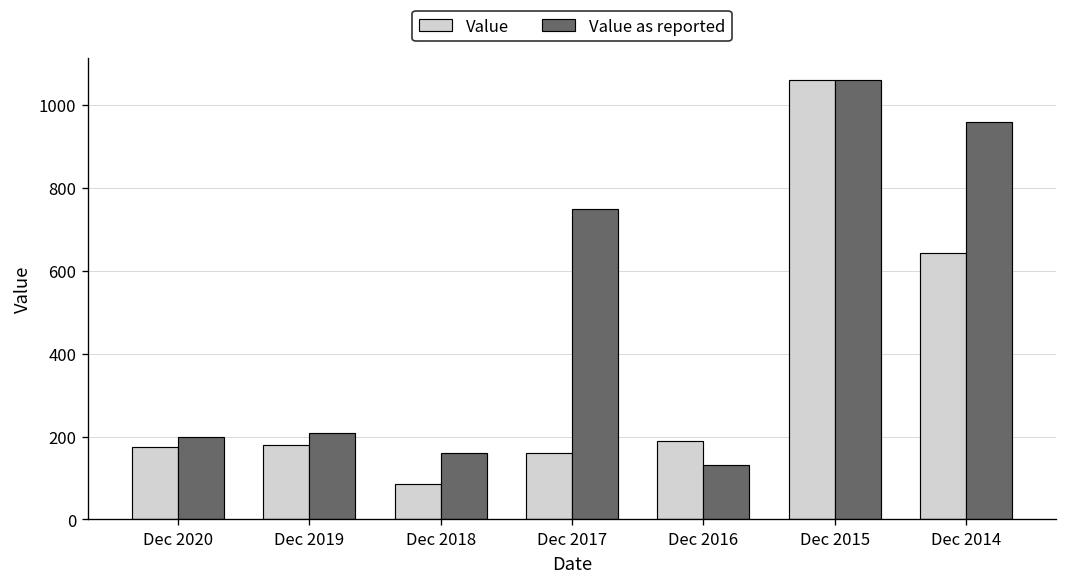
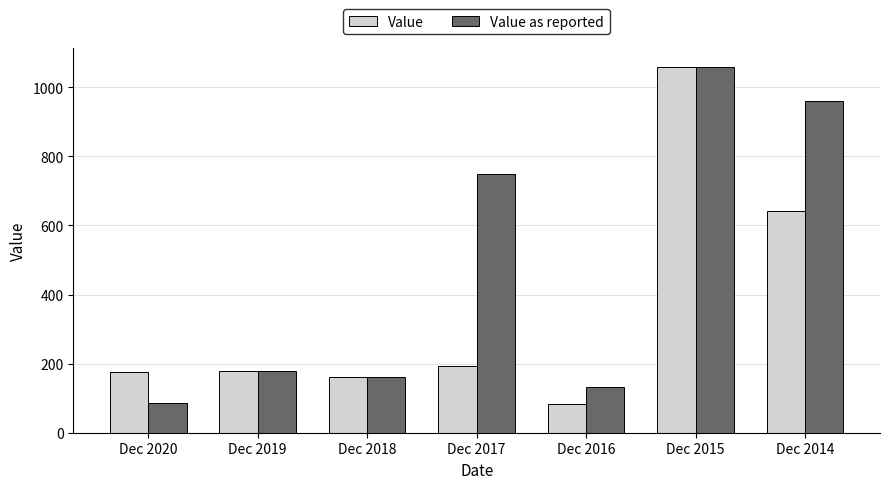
  {
    "Value": {
      "Dec 2020": 180,
      "Dec 2019": 180,
-     "Dec 2018": 90,
-     "Dec 2017": 160,
-     "Dec 2016": 190,
+     "Dec 2018": 160,
+     "Dec 2017": 190,
+     "Dec 2016": 80,
      "Dec 2015": 1060,
      "Dec 2014": 640
    },
    "Value as reported": {
-     "Dec 2020": 200,
-     "Dec 2019": 210,
+     "Dec 2020": 90,
+     "Dec 2019": 180,
      "Dec 2018": 160,
      "Dec 2017": 750,
      "Dec 2016": 130,
      "Dec 2015": 1060,
      "Dec 2014": 960
    }
  }
